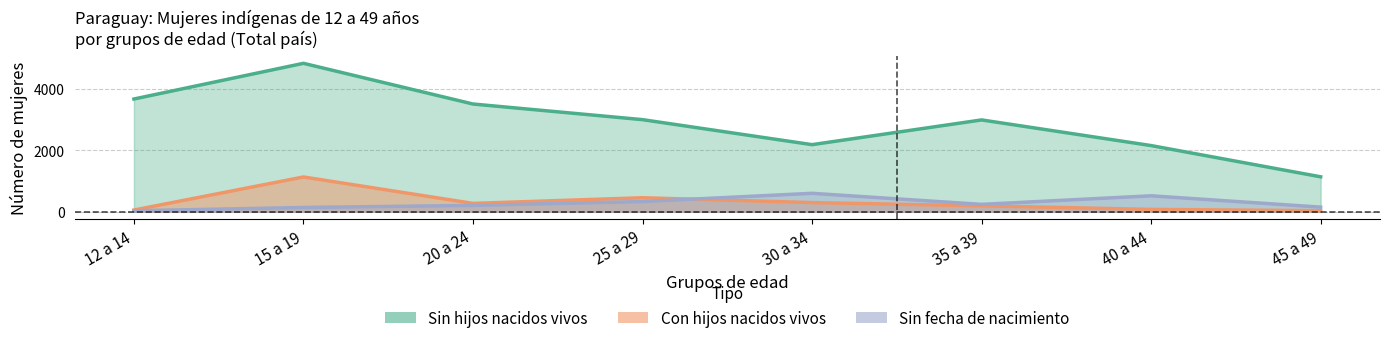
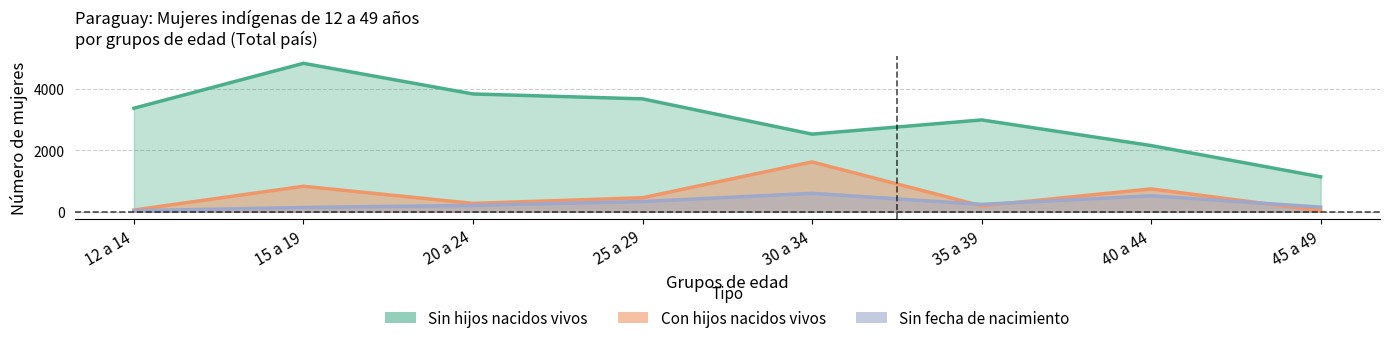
  {
    "Sin hijos nacidos vivos": {
-     "12 a 14": 3700,
+     "12 a 14": 3400,
      "15 a 19": 4800,
-     "20 a 24": 3500,
-     "25 a 29": 3000,
-     "30 a 34": 2200,
+     "20 a 24": 3800,
+     "25 a 29": 3700,
+     "30 a 34": 2500,
      "35 a 39": 3000,
      "40 a 44": 2200,
      "45 a 49": 1100
    },
    "Con hijos nacidos vivos": {
-     "15 a 19": 1100,
+     "15 a 19": 800,
      "25 a 29": 500,
-     "30 a 34": 300,
-     "40 a 44": 100,
+     "30 a 34": 1600,
+     "40 a 44": 700,
      "45 a 49": 0
    },
    "Sin fecha de nacimiento": {
      "15 a 19": 100,
      "25 a 29": 300,
      "30 a 34": 600,
      "40 a 44": 500,
      "45 a 49": 200
    }
  }
